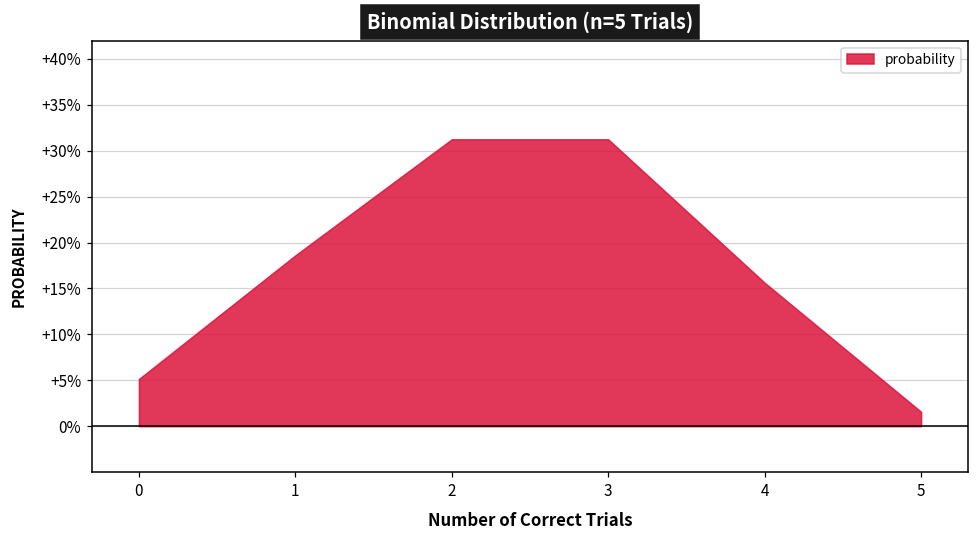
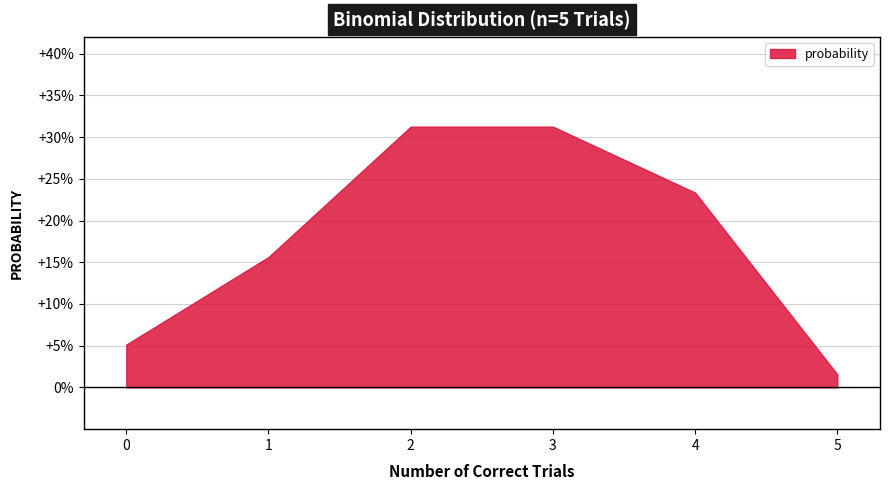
  {
    "0": "+5%",
-   "1": "+19%",
+   "1": "+16%",
    "2": "+31%",
    "3": "+31%",
-   "4": "+16%",
+   "4": "+23%",
    "5": "+2%"
  }
